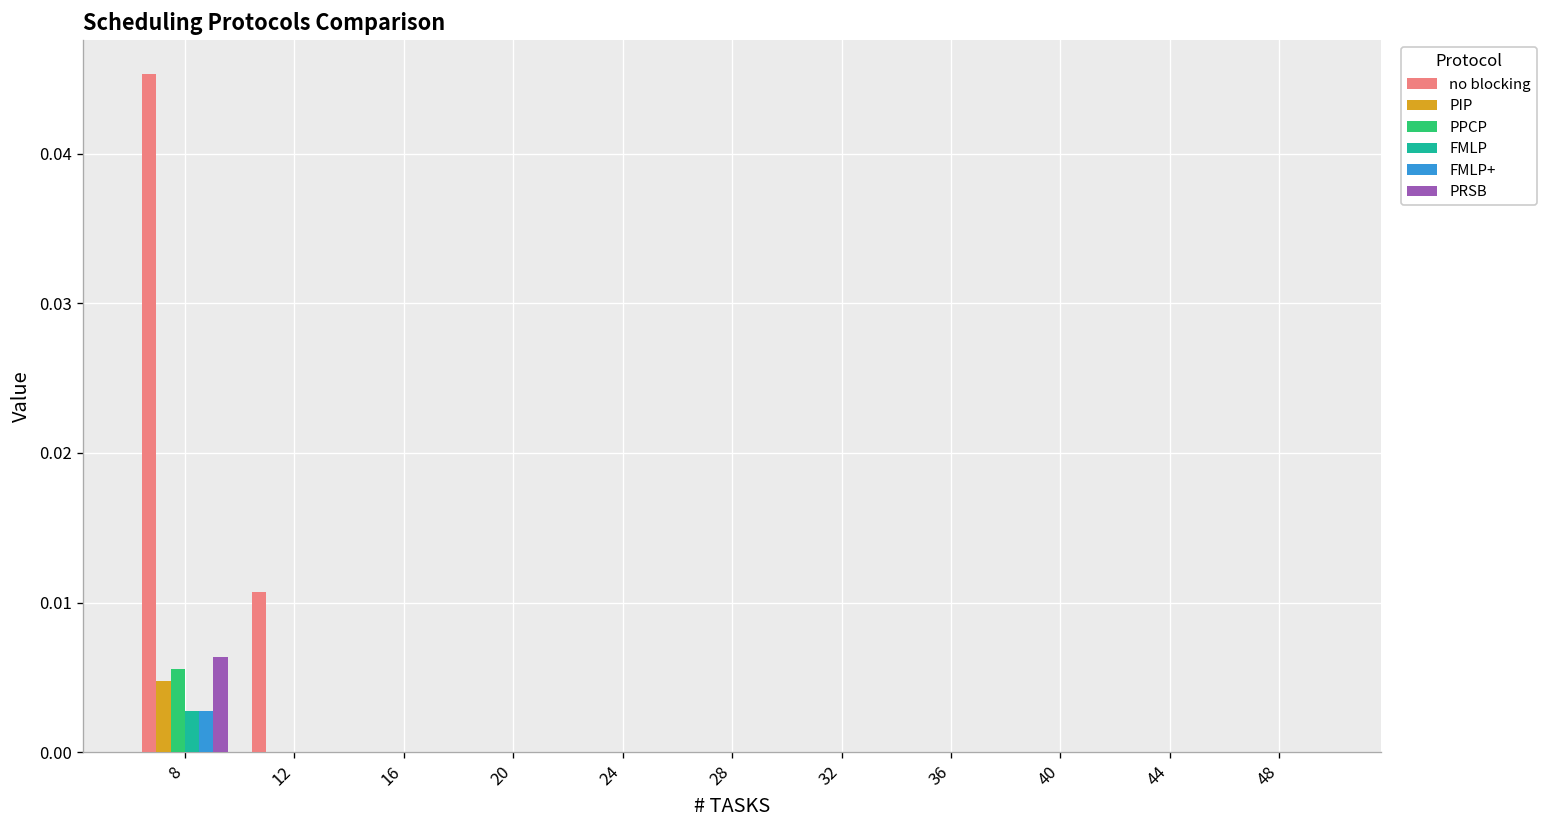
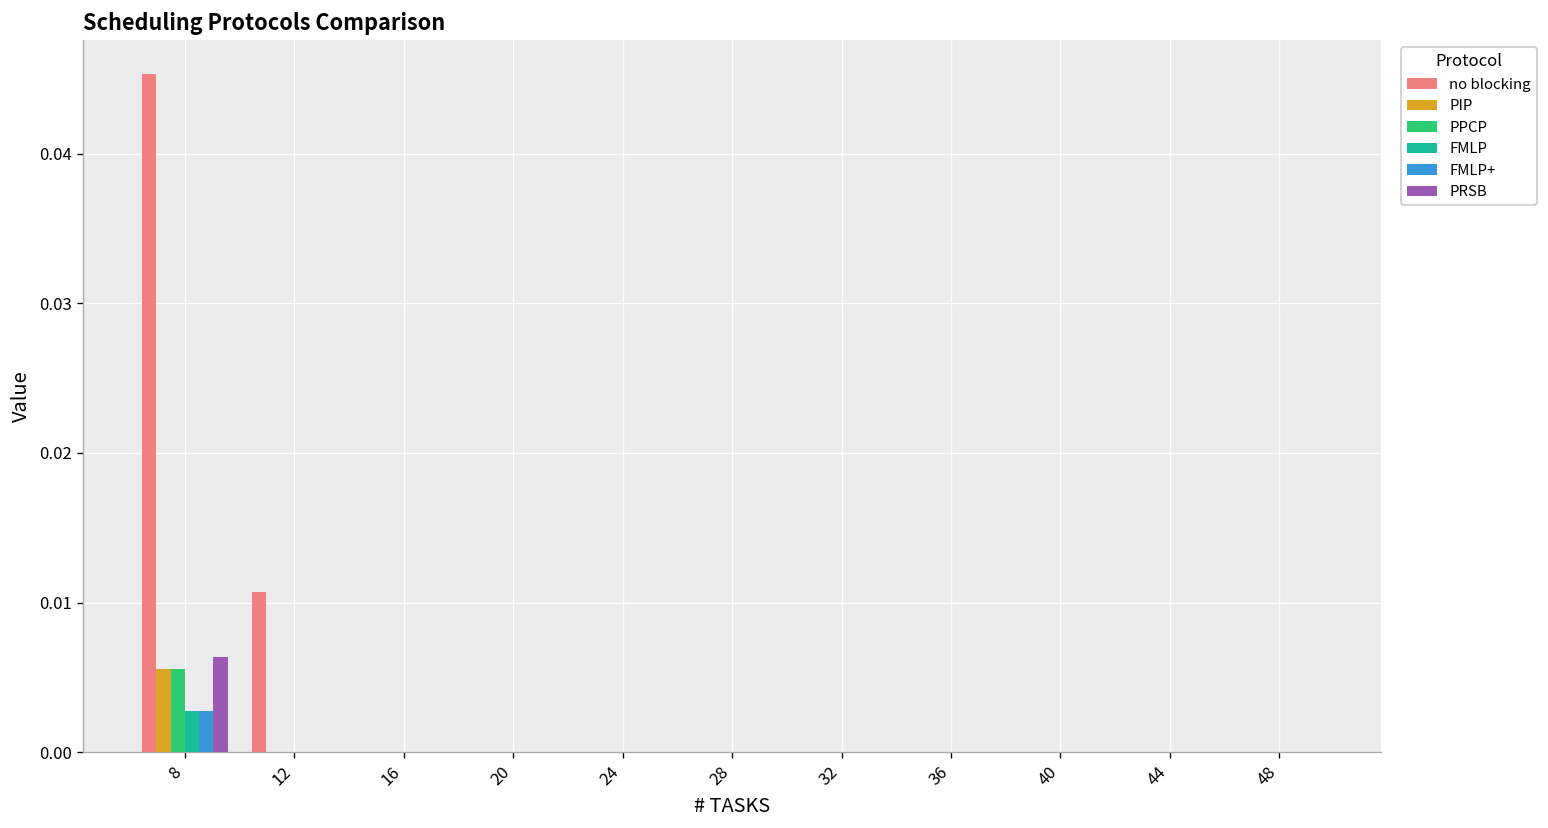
  {
    "no blocking": {
      "8": 0.0453,
      "12": 0.0107,
      "16": 0.0000,
      "20": 0.0000,
      "24": 0.0000,
      "28": 0.0000,
      "32": 0.0000,
      "36": 0.0000,
      "40": 0.0000,
      "44": 0.0000,
      "48": 0.0000
    },
    "PIP": {
-     "8": 0.0048,
+     "8": 0.0056,
      "12": 0.0000,
      "16": 0.0000,
      "20": 0.0000,
      "24": 0.0000,
      "28": 0.0000,
      "32": 0.0000,
      "36": 0.0000,
      "40": 0.0000,
      "44": 0.0000,
      "48": 0.0000
    },
    "FMLP+": {
      "8": 0.0028,
      "12": 0.0000,
      "16": 0.0000,
      "20": 0.0000,
      "24": 0.0000,
      "28": 0.0000,
      "32": 0.0000,
      "36": 0.0000,
      "40": 0.0000,
      "44": 0.0000,
      "48": 0.0000
    },
    "PRSB": {
      "8": 0.0064,
      "12": 0.0000,
      "16": 0.0000,
      "20": 0.0000,
      "24": 0.0000,
      "28": 0.0000,
      "32": 0.0000,
      "36": 0.0000,
      "40": 0.0000,
      "44": 0.0000,
      "48": 0.0000
    }
  }
